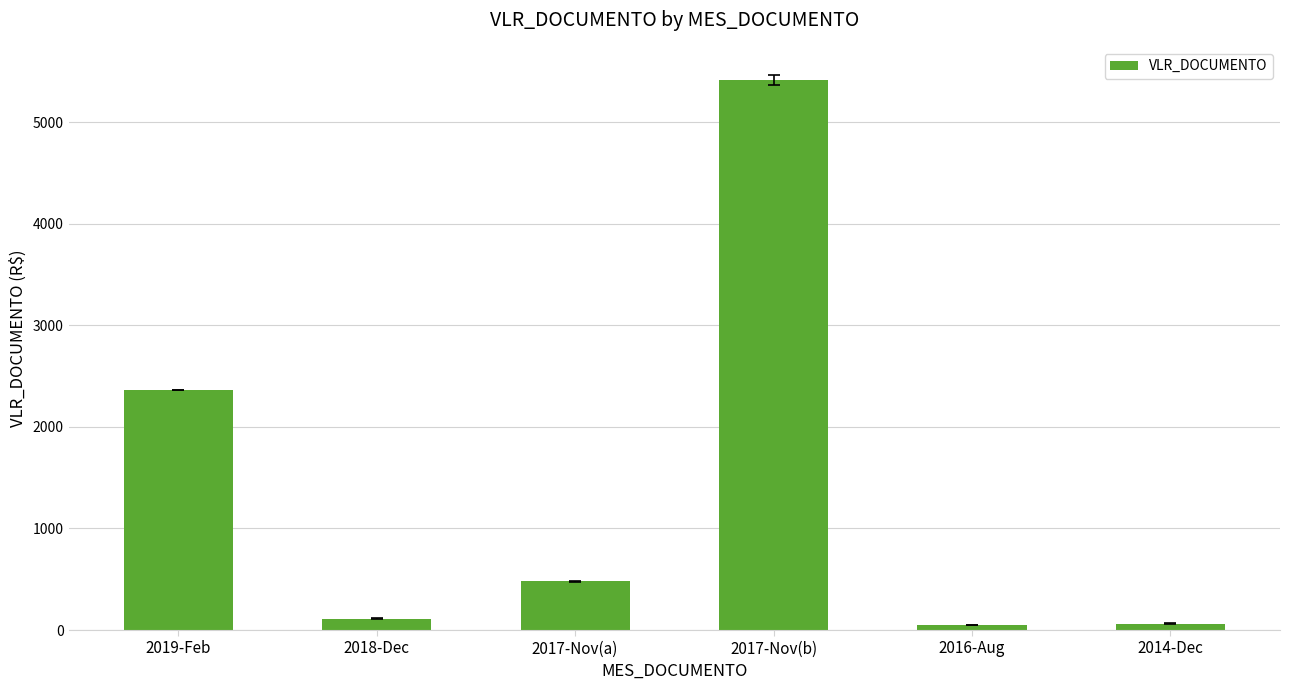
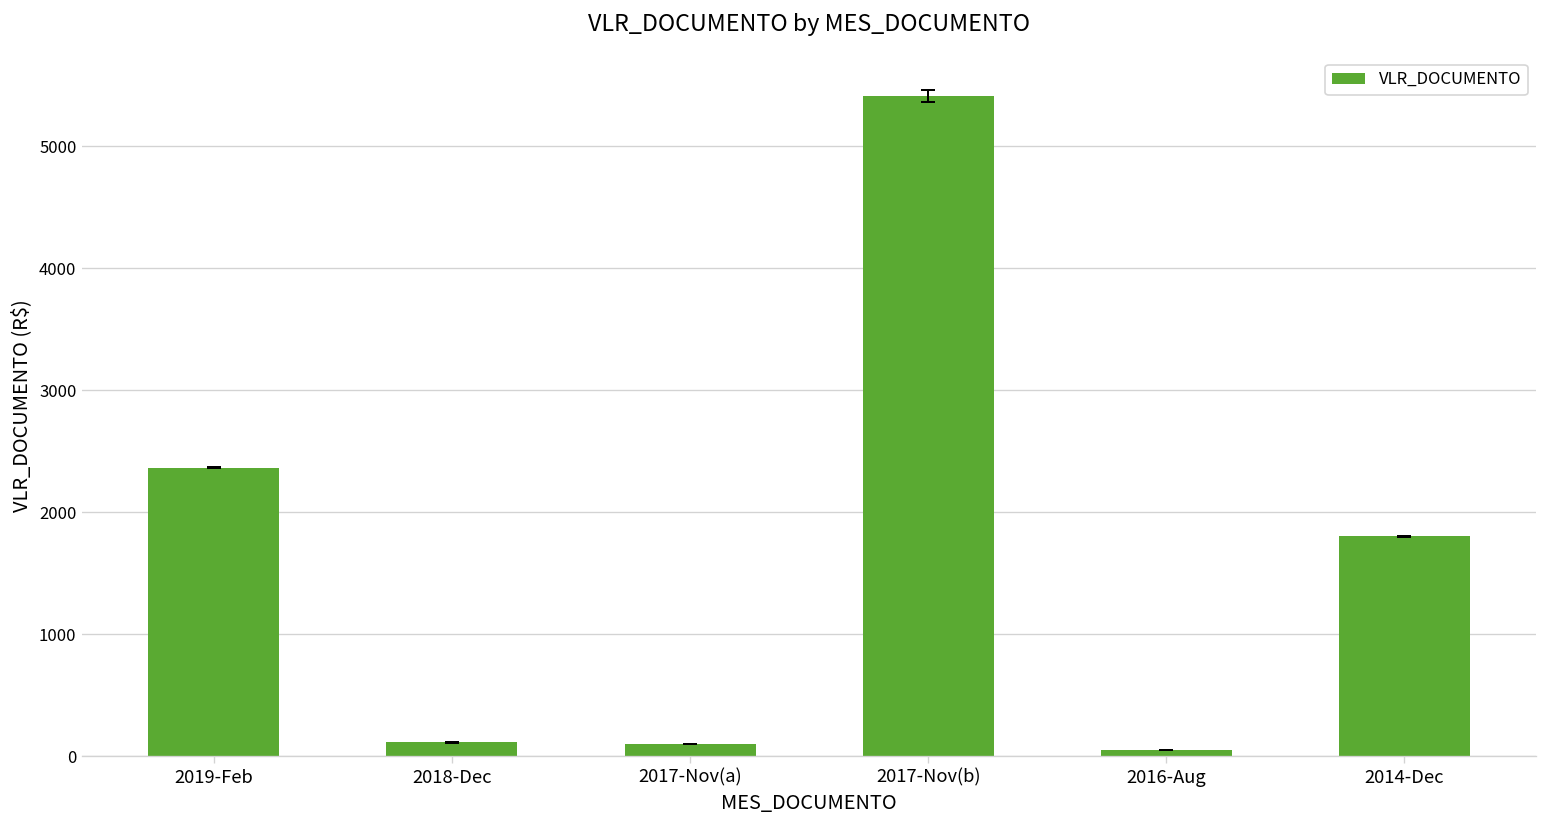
  {
    "VLR_DOCUMENTO": {
      "2019-Feb": 2370,
      "2018-Dec": 110,
-     "2017-Nov(a)": 480,
+     "2017-Nov(a)": 100,
      "2017-Nov(b)": 5420,
      "2016-Aug": 50,
-     "2014-Dec": 60
+     "2014-Dec": 1800
    }
  }
